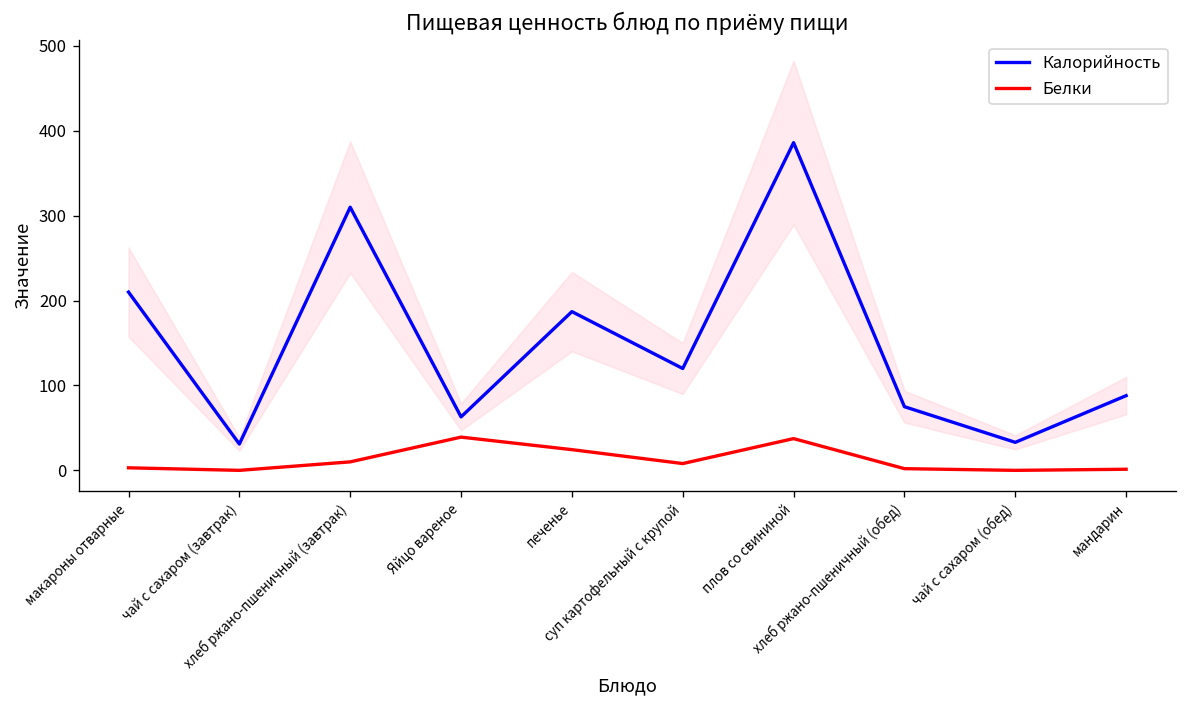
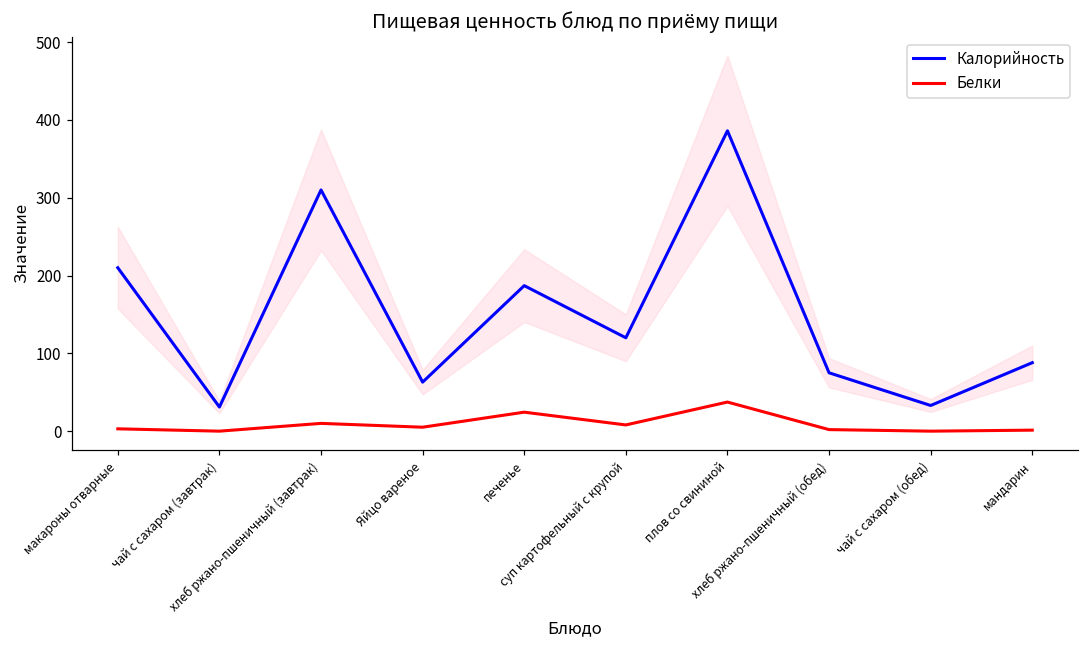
  {
    "Калорийность": {
      "макароны отварные": 210,
      "чай с сахаром (завтрак)": 30,
      "хлеб ржано-пшеничный (завтрак)": 310,
      "Яйцо вареное": 60,
      "печенье": 190,
      "суп картофельный с крупой": 120,
      "плов со свининой": 390,
      "хлеб ржано-пшеничный (обед)": 80,
      "чай с сахаром (обед)": 30,
      "мандарин": 90
    },
    "Белки": {
      "макароны отварные": 0,
      "чай с сахаром (завтрак)": 0,
      "хлеб ржано-пшеничный (завтрак)": 10,
-     "Яйцо вареное": 40,
+     "Яйцо вареное": 10,
      "печенье": 20,
      "суп картофельный с крупой": 10,
      "плов со свининой": 40,
      "хлеб ржано-пшеничный (обед)": 0,
      "чай с сахаром (обед)": 0,
      "мандарин": 0
    }
  }
